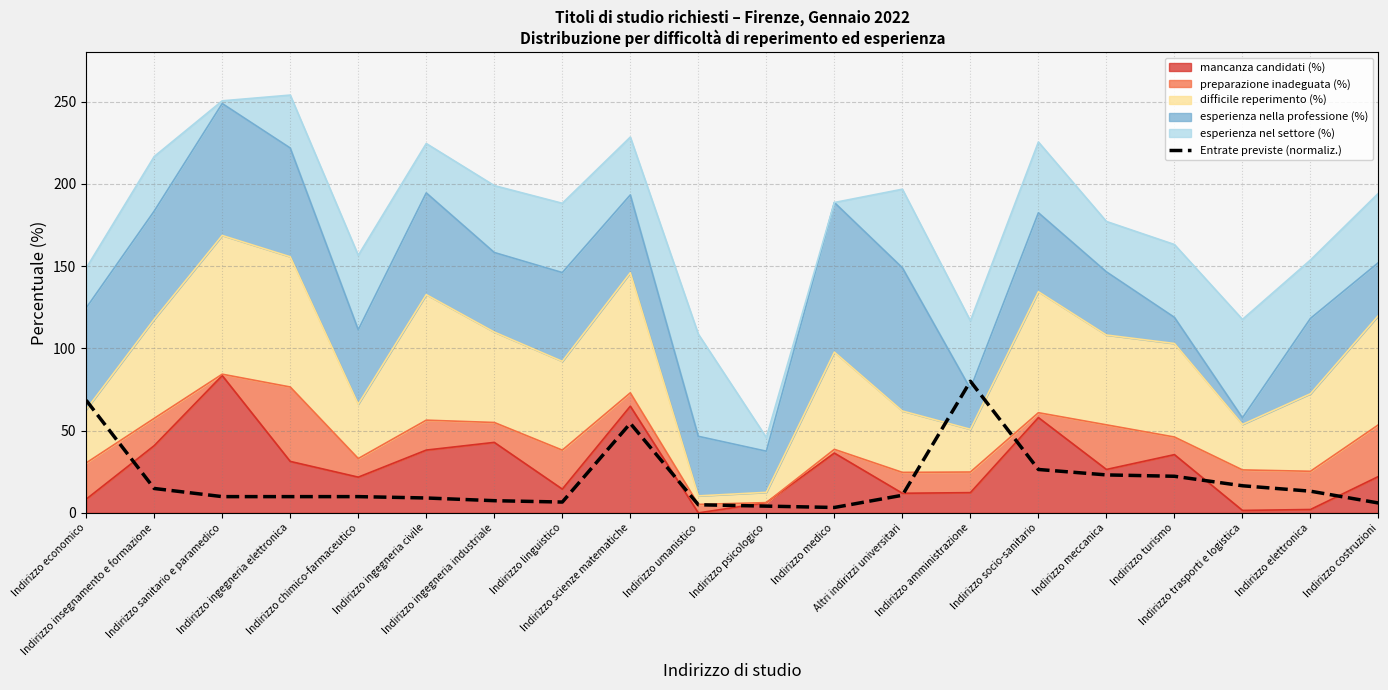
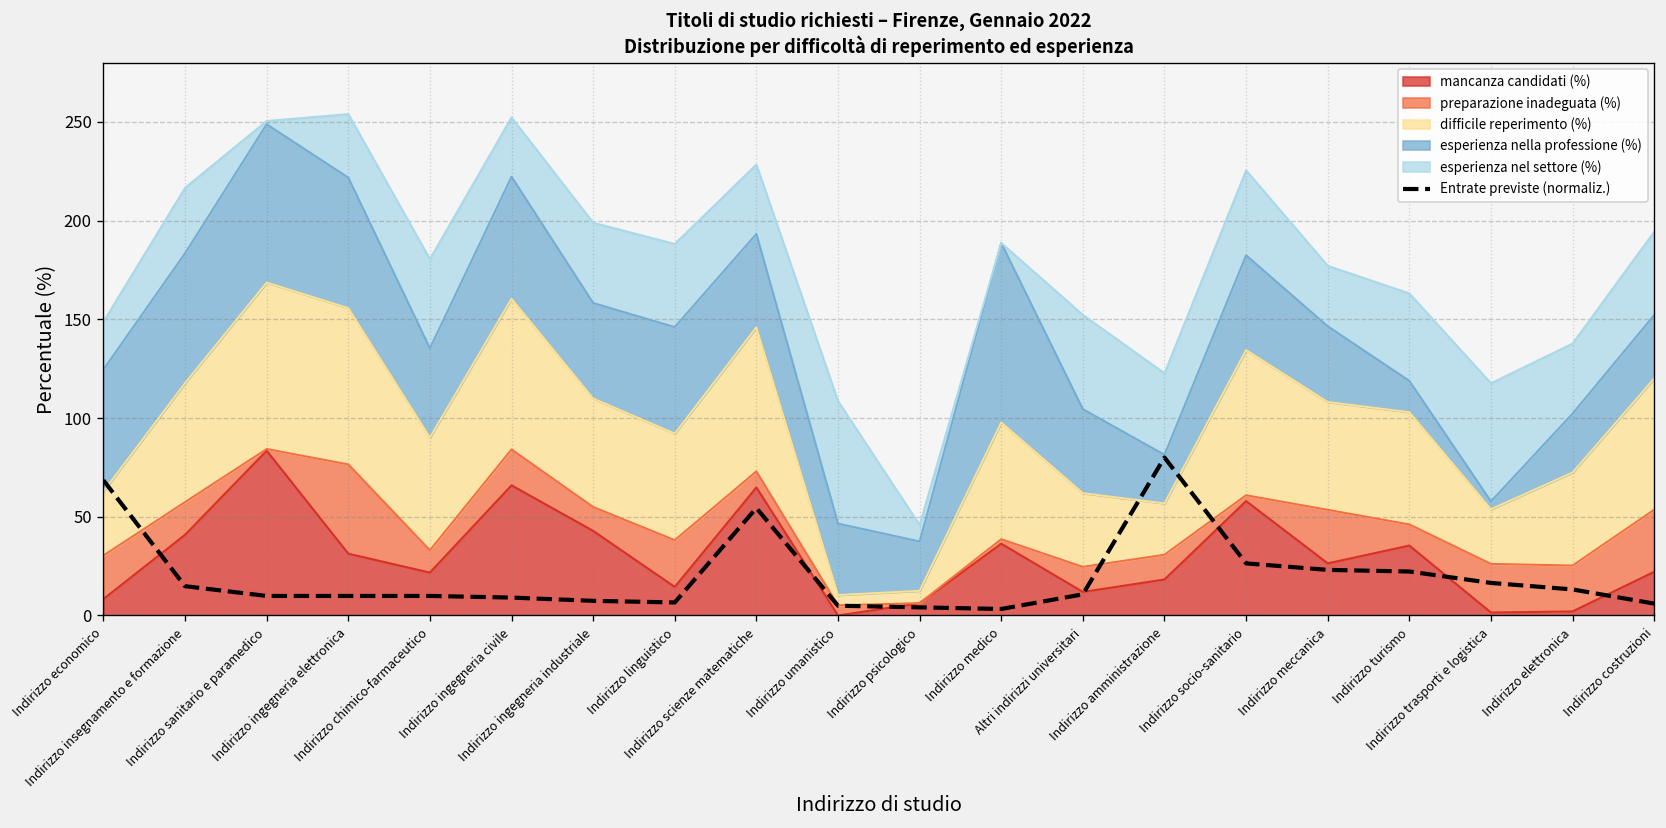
  {
    "mancanza candidati (%)": {
      "Indirizzo economico": 8,
      "Indirizzo insegnamento e formazione": 41,
      "Indirizzo ingegneria elettronica": 31,
      "Indirizzo chimico-farmaceutico": 22,
-     "Indirizzo ingegneria civile": 38,
+     "Indirizzo ingegneria civile": 66,
      "Indirizzo ingegneria industriale": 43,
      "Indirizzo linguistico": 14,
      "Indirizzo scienze matematiche": 65,
      "Indirizzo umanistico": 0,
      "Indirizzo medico": 36,
-     "Indirizzo amministrazione": 12,
+     "Indirizzo amministrazione": 18,
      "Indirizzo socio-sanitario": 58,
      "Indirizzo meccanica": 26,
      "Indirizzo turismo": 35,
      "Indirizzo trasporti e logistica": 2,
      "Indirizzo elettronica": 2,
      "Indirizzo costruzioni": 22
    },
    "preparazione inadeguata (%)": {
      "Indirizzo economico": 22,
      "Indirizzo insegnamento e formazione": 17,
      "Indirizzo ingegneria elettronica": 45,
      "Indirizzo chimico-farmaceutico": 11,
      "Indirizzo ingegneria civile": 18,
      "Indirizzo ingegneria industriale": 12,
      "Indirizzo linguistico": 24,
      "Indirizzo scienze matematiche": 8,
      "Indirizzo medico": 2,
      "Altri indirizzi universitari": 13,
      "Indirizzo amministrazione": 13,
      "Indirizzo socio-sanitario": 3,
      "Indirizzo meccanica": 27,
      "Indirizzo turismo": 11,
      "Indirizzo trasporti e logistica": 25,
      "Indirizzo elettronica": 23,
      "Indirizzo costruzioni": 31
    },
    "difficile reperimento (%)": {
      "Indirizzo economico": 32,
      "Indirizzo insegnamento e formazione": 60,
      "Indirizzo sanitario e paramedico": 84,
      "Indirizzo ingegneria elettronica": 79,
-     "Indirizzo chimico-farmaceutico": 33,
+     "Indirizzo chimico-farmaceutico": 57,
      "Indirizzo ingegneria civile": 76,
      "Indirizzo ingegneria industriale": 55,
      "Indirizzo linguistico": 54,
      "Indirizzo scienze matematiche": 73,
      "Indirizzo umanistico": 5,
      "Indirizzo psicologico": 6,
      "Indirizzo medico": 59,
      "Altri indirizzi universitari": 37,
      "Indirizzo amministrazione": 26,
      "Indirizzo socio-sanitario": 74,
      "Indirizzo meccanica": 55,
      "Indirizzo turismo": 57,
      "Indirizzo trasporti e logistica": 28,
      "Indirizzo elettronica": 47,
      "Indirizzo costruzioni": 66
    },
    "esperienza nella professione (%)": {
      "Indirizzo economico": 62,
      "Indirizzo insegnamento e formazione": 66,
      "Indirizzo sanitario e paramedico": 80,
      "Indirizzo ingegneria elettronica": 66,
      "Indirizzo chimico-farmaceutico": 45,
      "Indirizzo ingegneria civile": 62,
      "Indirizzo ingegneria industriale": 48,
      "Indirizzo linguistico": 54,
      "Indirizzo scienze matematiche": 47,
      "Indirizzo umanistico": 36,
      "Indirizzo psicologico": 25,
-     "Altri indirizzi universitari": 87,
+     "Altri indirizzi universitari": 43,
      "Indirizzo socio-sanitario": 48,
      "Indirizzo meccanica": 38,
      "Indirizzo turismo": 16,
      "Indirizzo trasporti e logistica": 4,
-     "Indirizzo elettronica": 46,
+     "Indirizzo elettronica": 30,
      "Indirizzo costruzioni": 32
    },
    "esperienza nel settore (%)": {
      "Indirizzo economico": 24,
      "Indirizzo insegnamento e formazione": 33,
      "Indirizzo sanitario e paramedico": 2,
      "Indirizzo ingegneria elettronica": 32,
      "Indirizzo chimico-farmaceutico": 45,
      "Indirizzo ingegneria civile": 30,
      "Indirizzo ingegneria industriale": 41,
      "Indirizzo linguistico": 42,
      "Indirizzo scienze matematiche": 35,
      "Indirizzo umanistico": 62,
      "Indirizzo psicologico": 8,
      "Altri indirizzi universitari": 48,
      "Indirizzo amministrazione": 41,
      "Indirizzo socio-sanitario": 43,
      "Indirizzo meccanica": 31,
      "Indirizzo turismo": 44,
      "Indirizzo trasporti e logistica": 60,
      "Indirizzo elettronica": 35,
      "Indirizzo costruzioni": 42
    },
    "Entrate previste (normaliz.)": {
      "Indirizzo economico": 68,
      "Indirizzo insegnamento e formazione": 15,
      "Indirizzo sanitario e paramedico": 10,
      "Indirizzo ingegneria elettronica": 10,
      "Indirizzo chimico-farmaceutico": 10,
      "Indirizzo ingegneria civile": 9,
      "Indirizzo ingegneria industriale": 7,
      "Indirizzo linguistico": 7,
      "Indirizzo scienze matematiche": 54,
      "Indirizzo psicologico": 4,
      "Indirizzo medico": 3,
      "Indirizzo socio-sanitario": 26,
      "Indirizzo meccanica": 23,
      "Indirizzo turismo": 22,
      "Indirizzo trasporti e logistica": 16,
      "Indirizzo elettronica": 13,
      "Indirizzo costruzioni": 6
    }
  }
